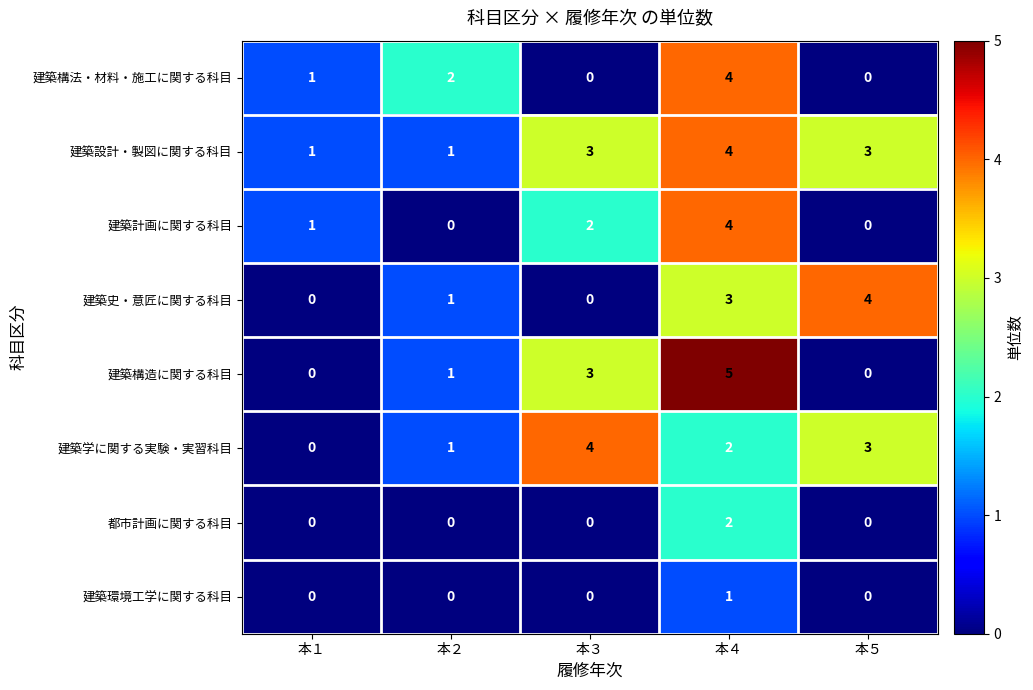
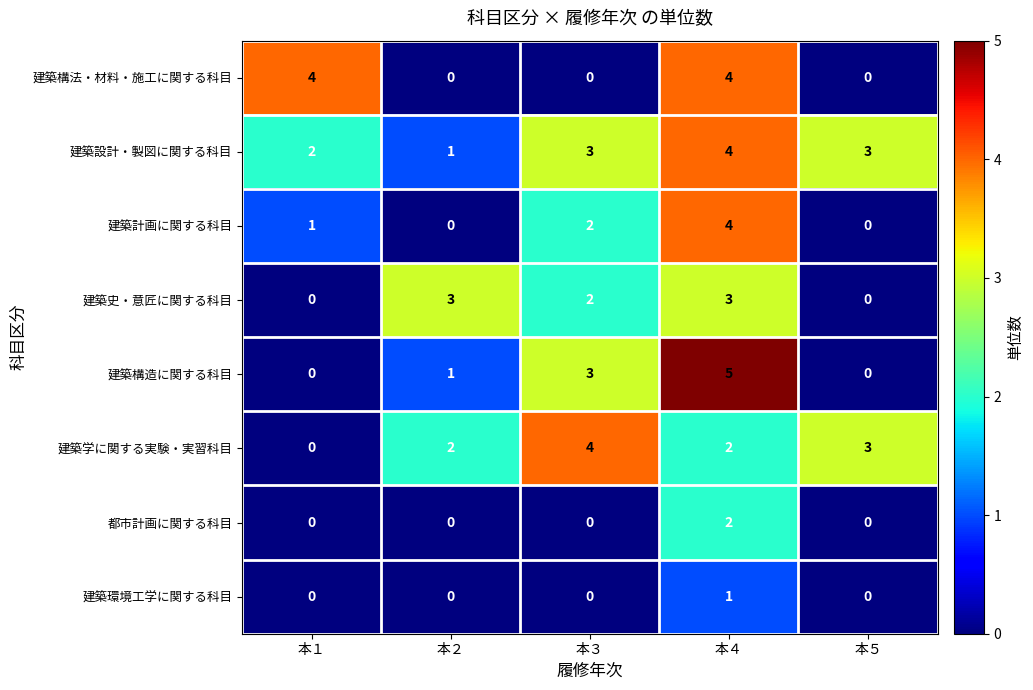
  {
    "建築構法・材料・施工に関する科目": {
-     "本１": 1,
-     "本２": 2,
+     "本１": 4,
+     "本２": 0,
      "本３": 0,
      "本４": 4,
      "本５": 0
    },
    "建築設計・製図に関する科目": {
-     "本１": 1,
+     "本１": 2,
      "本２": 1,
      "本３": 3,
      "本４": 4,
      "本５": 3
    },
    "建築計画に関する科目": {
      "本１": 1,
      "本２": 0,
      "本３": 2,
      "本４": 4,
      "本５": 0
    },
    "建築史・意匠に関する科目": {
      "本１": 0,
-     "本２": 1,
-     "本３": 0,
+     "本２": 3,
+     "本３": 2,
      "本４": 3,
-     "本５": 4
+     "本５": 0
    },
    "建築構造に関する科目": {
      "本１": 0,
      "本２": 1,
      "本３": 3,
      "本４": 5,
      "本５": 0
    },
    "建築学に関する実験・実習科目": {
      "本１": 0,
-     "本２": 1,
+     "本２": 2,
      "本３": 4,
      "本４": 2,
      "本５": 3
    },
    "都市計画に関する科目": {
      "本１": 0,
      "本２": 0,
      "本３": 0,
      "本４": 2,
      "本５": 0
    },
    "建築環境工学に関する科目": {
      "本１": 0,
      "本２": 0,
      "本３": 0,
      "本４": 1,
      "本５": 0
    }
  }
